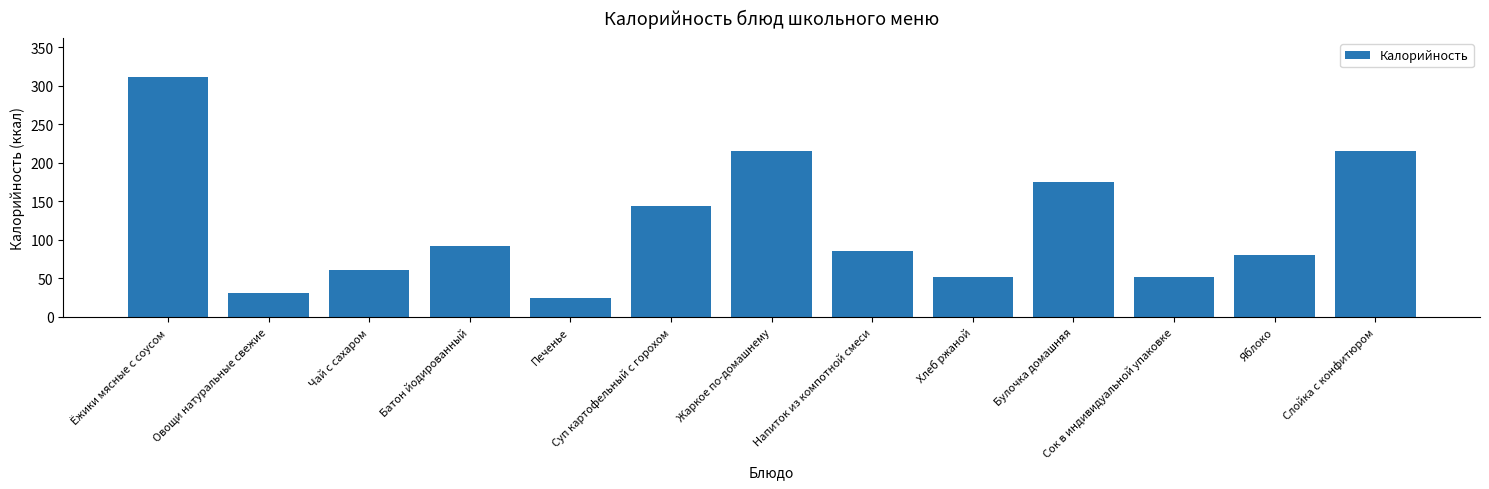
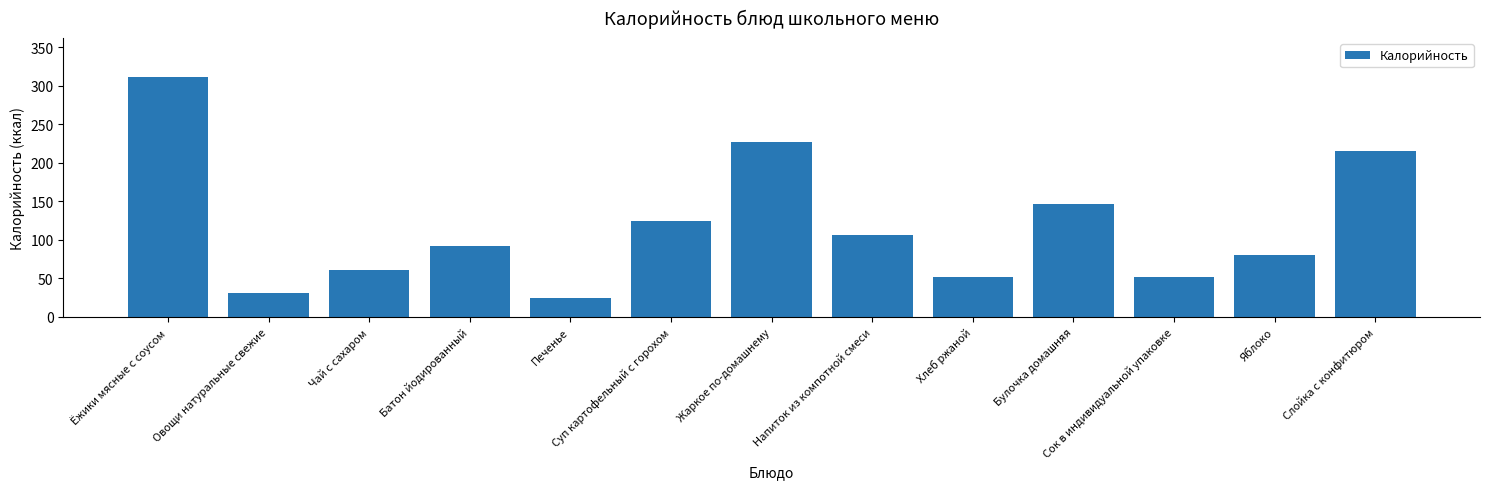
  {
    "Ёжики мясные с соусом": 310,
    "Овощи натуральные свежие": 30,
    "Чай с сахаром": 60,
    "Батон йодированный": 90,
    "Печенье": 30,
-   "Суп картофельный с горохом": 140,
-   "Жаркое по-домашнему": 220,
-   "Напиток из компотной смеси": 90,
+   "Суп картофельный с горохом": 130,
+   "Жаркое по-домашнему": 230,
+   "Напиток из компотной смеси": 110,
    "Хлеб ржаной": 50,
-   "Булочка домашняя": 180,
+   "Булочка домашняя": 150,
    "Сок в индивидуальной упаковке": 50,
    "Яблоко": 80,
    "Слойка с конфитюром": 220
  }
